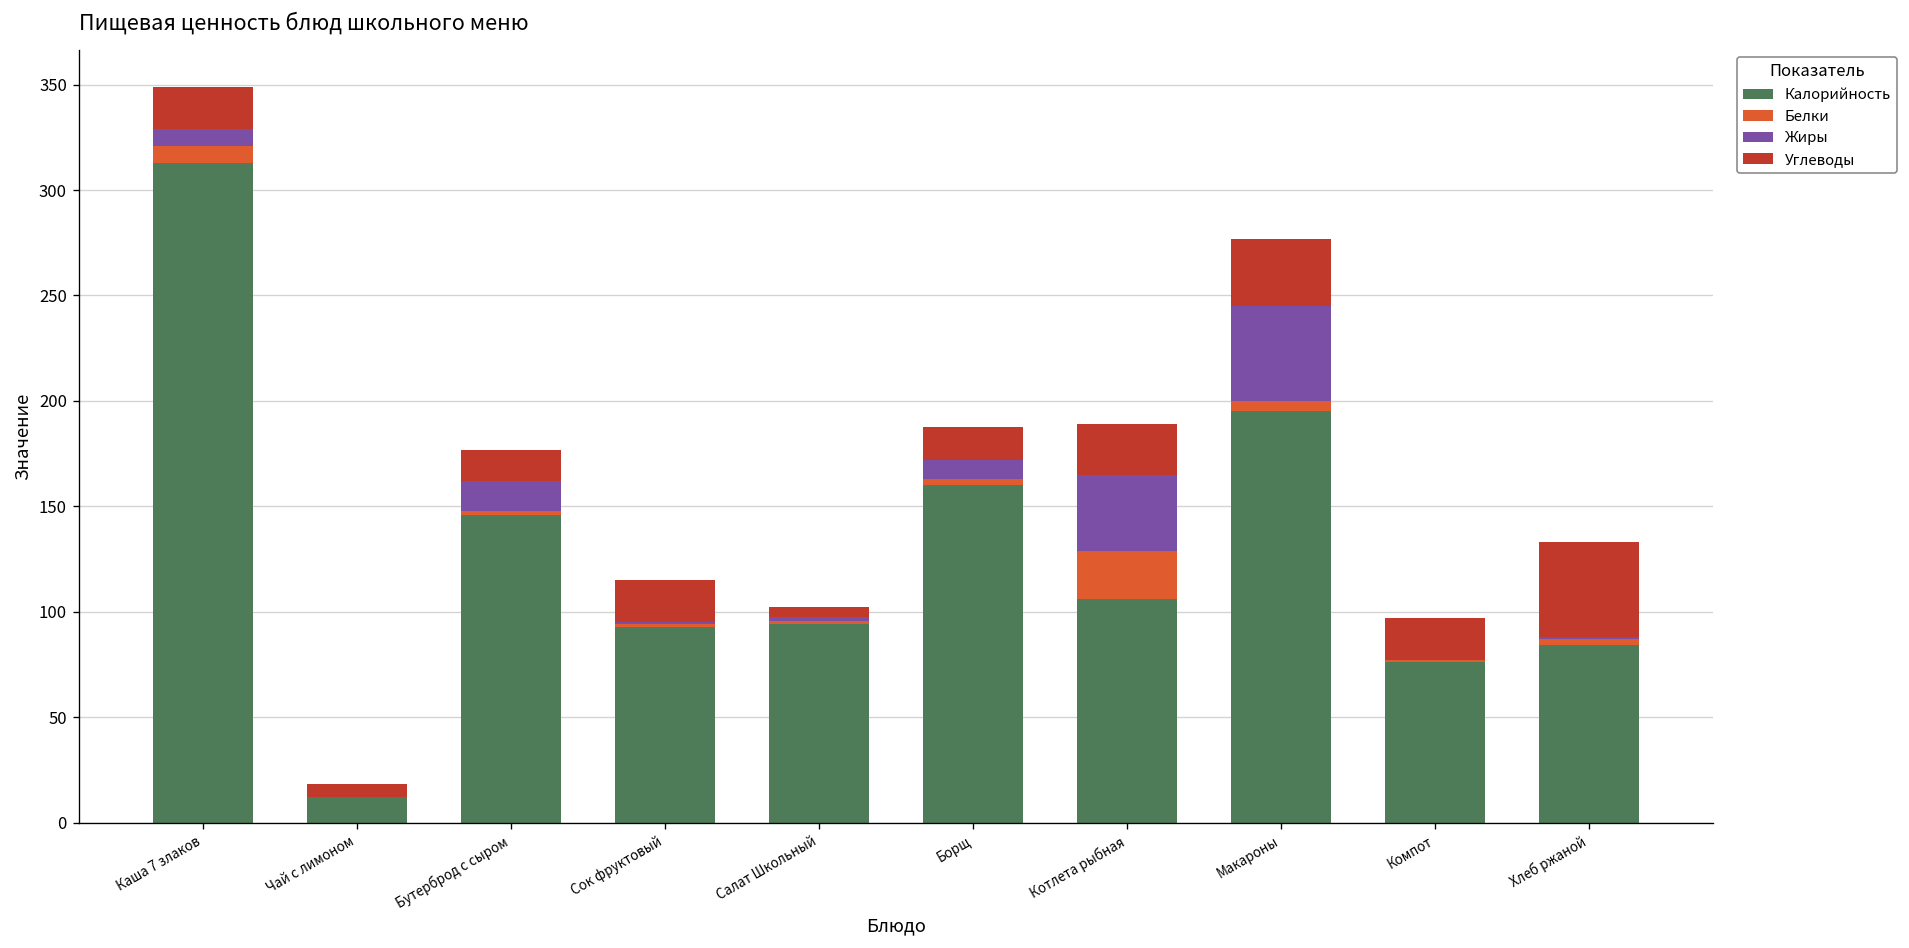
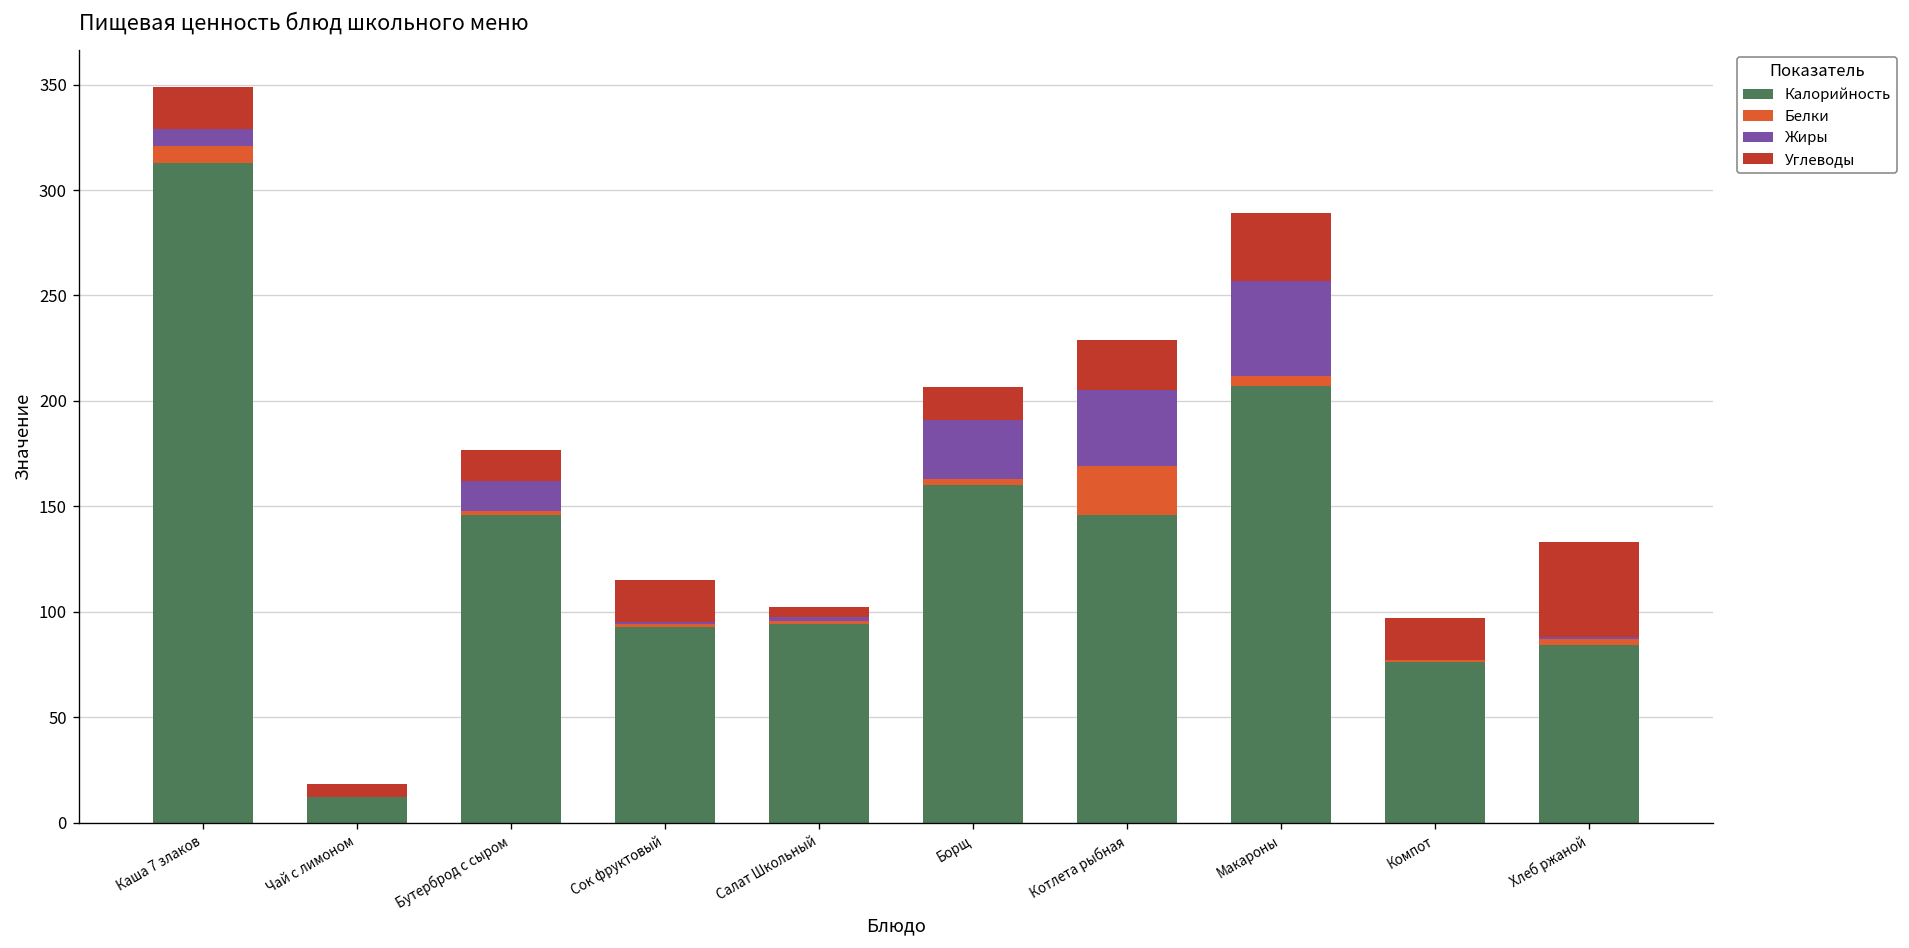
  {
    "Калорийность": {
      "Каша 7 злаков": 313,
      "Чай с лимоном": 12,
      "Бутерброд с сыром": 146,
      "Сок фруктовый": 93,
      "Салат Школьный": 94,
      "Борщ": 160,
-     "Котлета рыбная": 106,
-     "Макароны": 195,
+     "Котлета рыбная": 146,
+     "Макароны": 207,
      "Компот": 76,
      "Хлеб ржаной": 84
    },
    "Жиры": {
      "Каша 7 злаков": 8,
      "Бутерброд с сыром": 14,
      "Салат Школьный": 2,
-     "Борщ": 9,
+     "Борщ": 28,
      "Котлета рыбная": 36,
      "Макароны": 45
    }
  }
